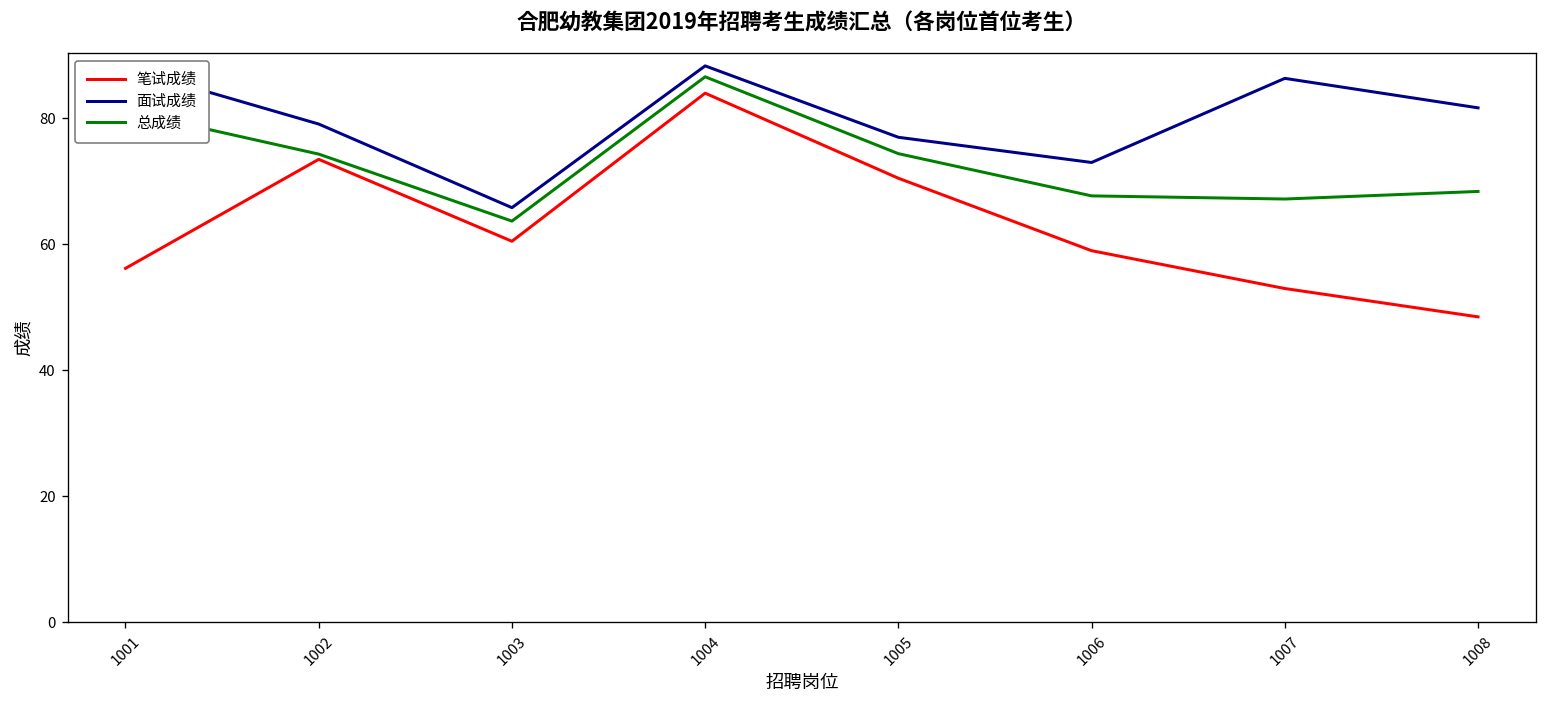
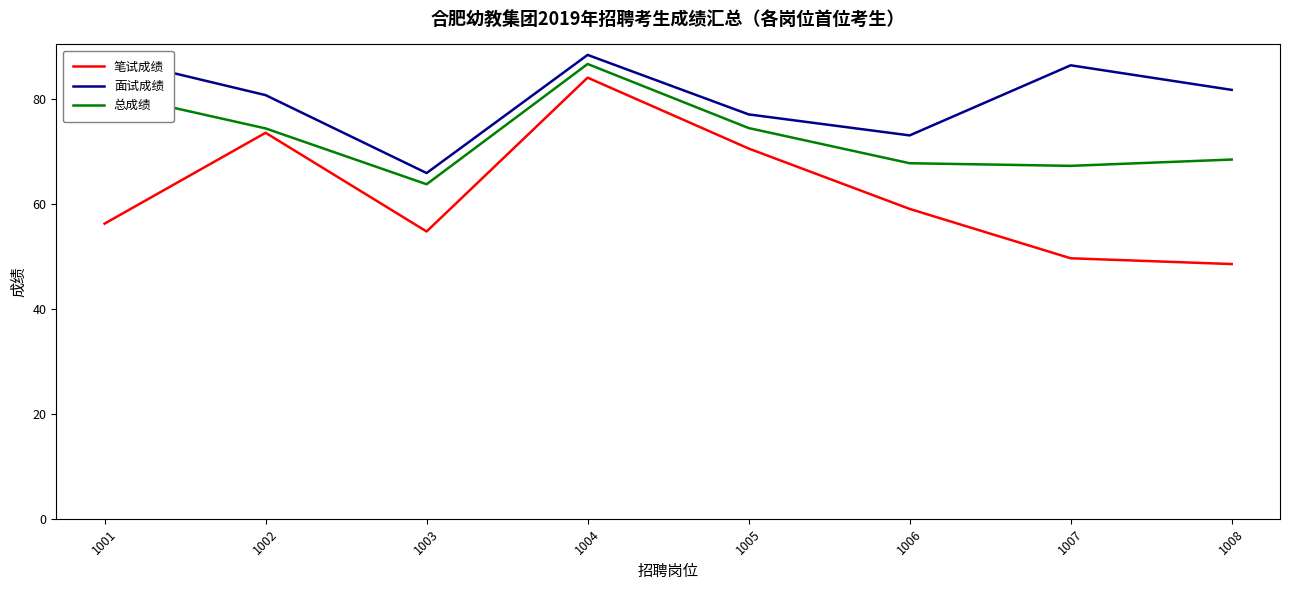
  {
    "笔试成绩": {
      "1001": 56,
      "1002": 74,
-     "1003": 61,
+     "1003": 55,
      "1004": 84,
      "1005": 71,
      "1006": 59,
-     "1007": 53,
+     "1007": 50,
      "1008": 49
    },
    "面试成绩": {
-     "1002": 79,
+     "1002": 81,
      "1003": 66,
      "1004": 88,
      "1005": 77,
      "1006": 73,
      "1007": 86,
      "1008": 82
    },
    "总成绩": {
      "1002": 74,
      "1003": 64,
      "1004": 87,
      "1005": 74,
      "1006": 68,
      "1007": 67,
      "1008": 68
    }
  }
